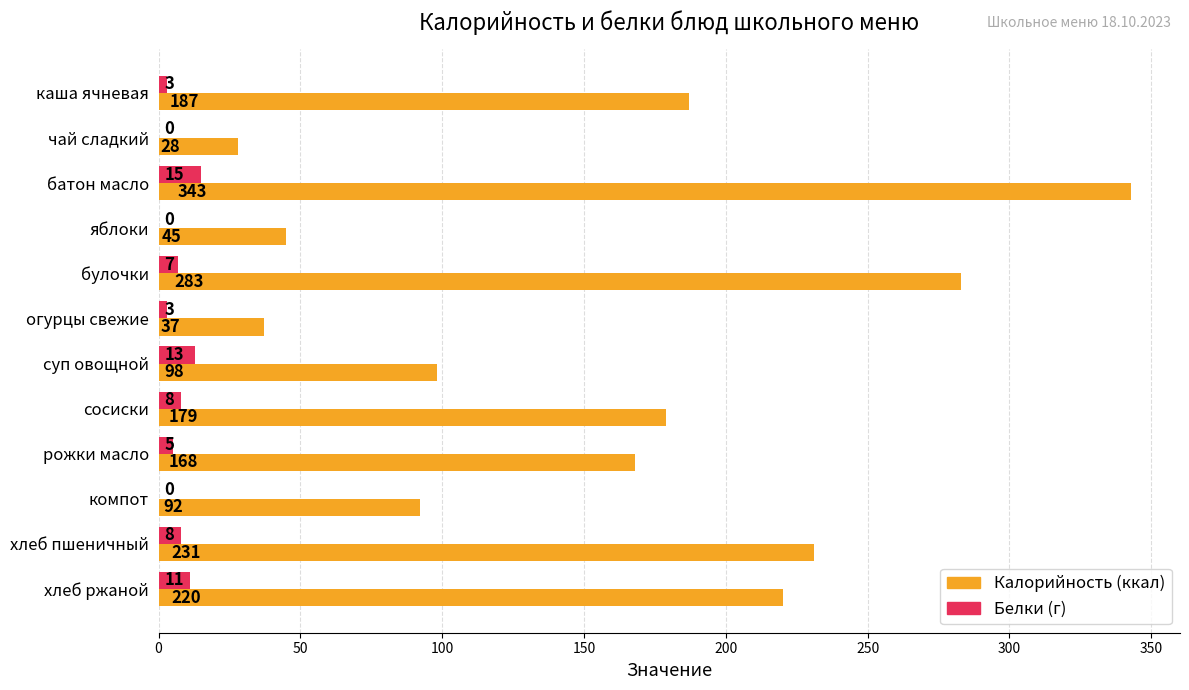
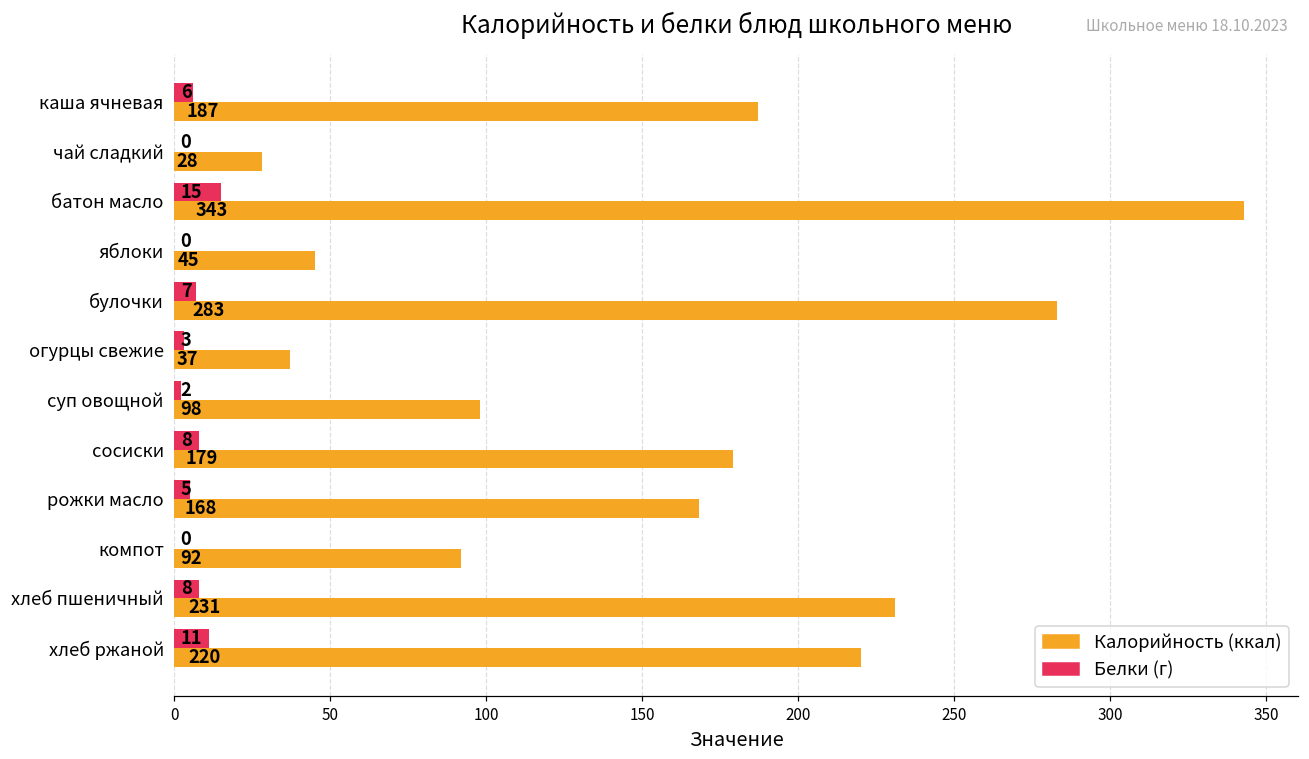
  {
    "Белки (г)": {
-     "каша ячневая": 3,
+     "каша ячневая": 6,
      "чай сладкий": 0,
      "батон масло": 15,
      "яблоки": 0,
      "булочки": 7,
      "огурцы свежие": 3,
-     "суп овощной": 13,
+     "суп овощной": 2,
      "сосиски": 8,
      "рожки масло": 5,
      "компот": 0,
      "хлеб пшеничный": 8,
      "хлеб ржаной": 11
    }
  }
